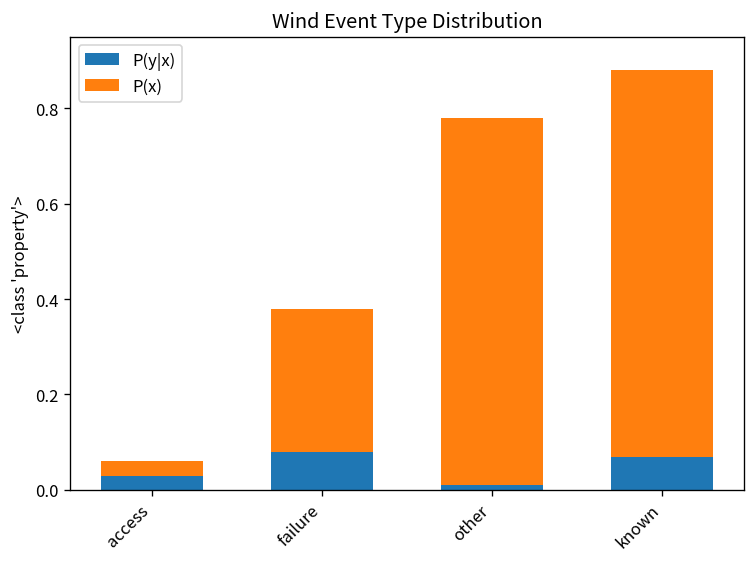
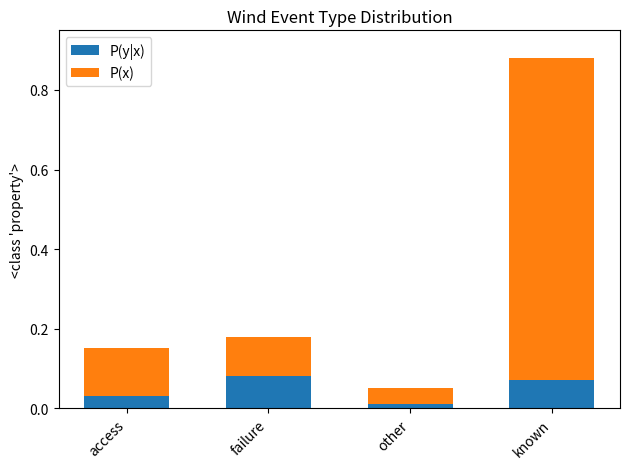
  {
    "P(y|x)": {
      "access": 0.03,
      "failure": 0.08,
      "other": 0.01,
      "known": 0.07
    },
    "P(x)": {
-     "access": 0.03,
-     "failure": 0.3,
-     "other": 0.77,
+     "access": 0.12,
+     "failure": 0.1,
+     "other": 0.04,
      "known": 0.81
    }
  }
